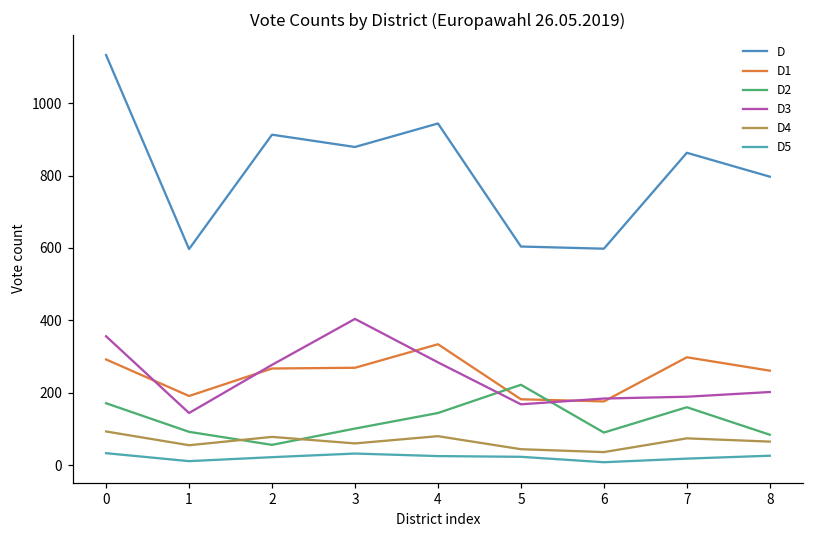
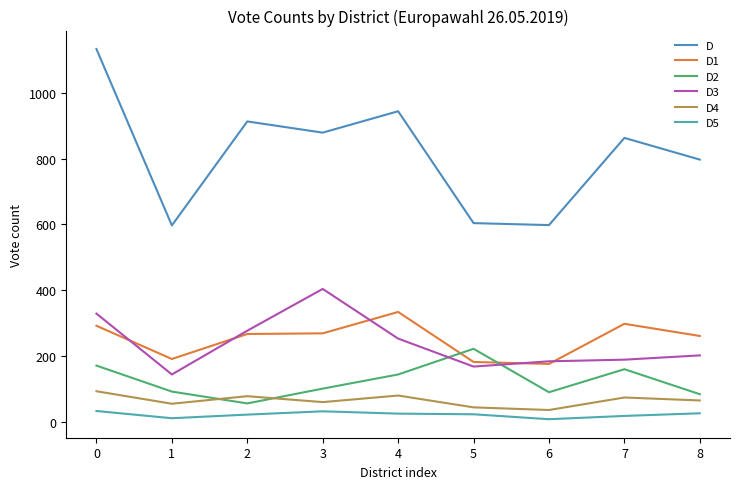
  {
    "D2": {
      "0": 170,
      "1": 90,
      "2": 60,
      "3": 100,
      "4": 140,
      "5": 220,
      "6": 90,
      "7": 160,
      "8": 80
    },
    "D3": {
-     "0": 360,
+     "0": 330,
      "1": 140,
      "2": 280,
      "3": 400,
-     "4": 280,
+     "4": 250,
      "5": 170,
      "6": 180,
      "7": 190,
      "8": 200
    }
  }
